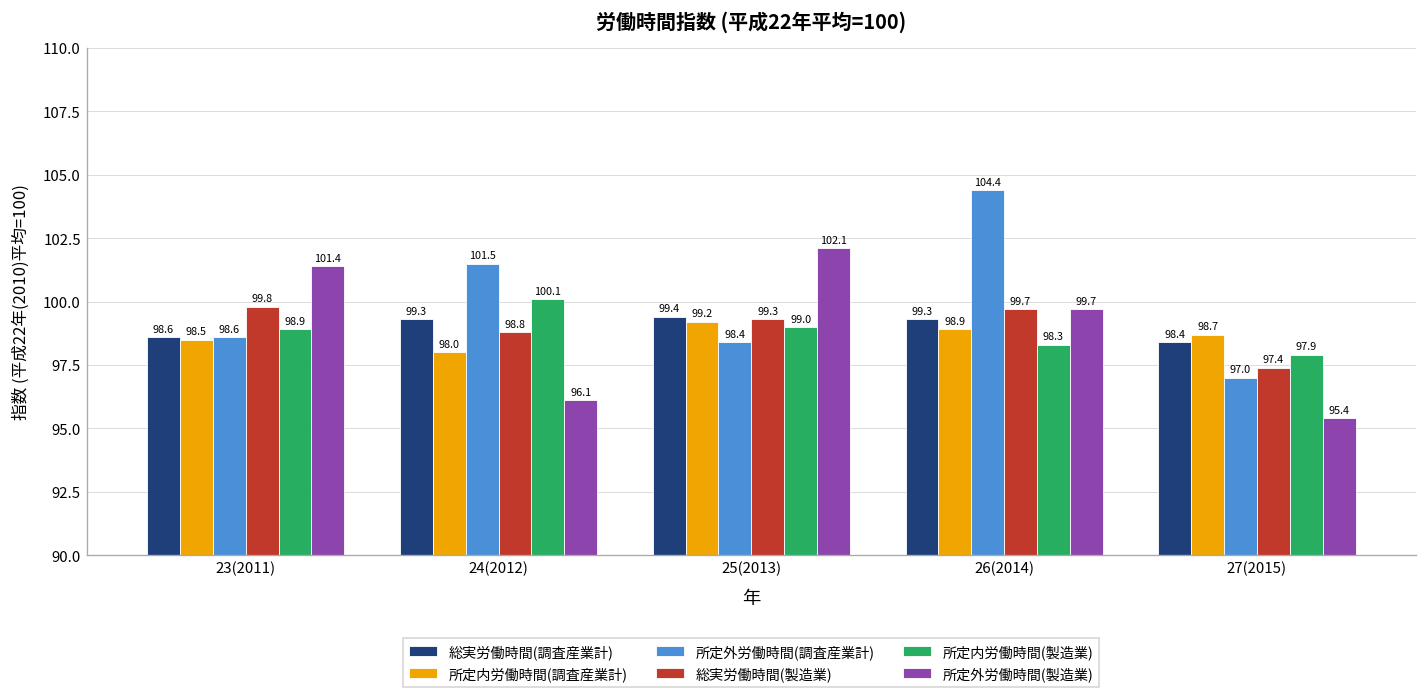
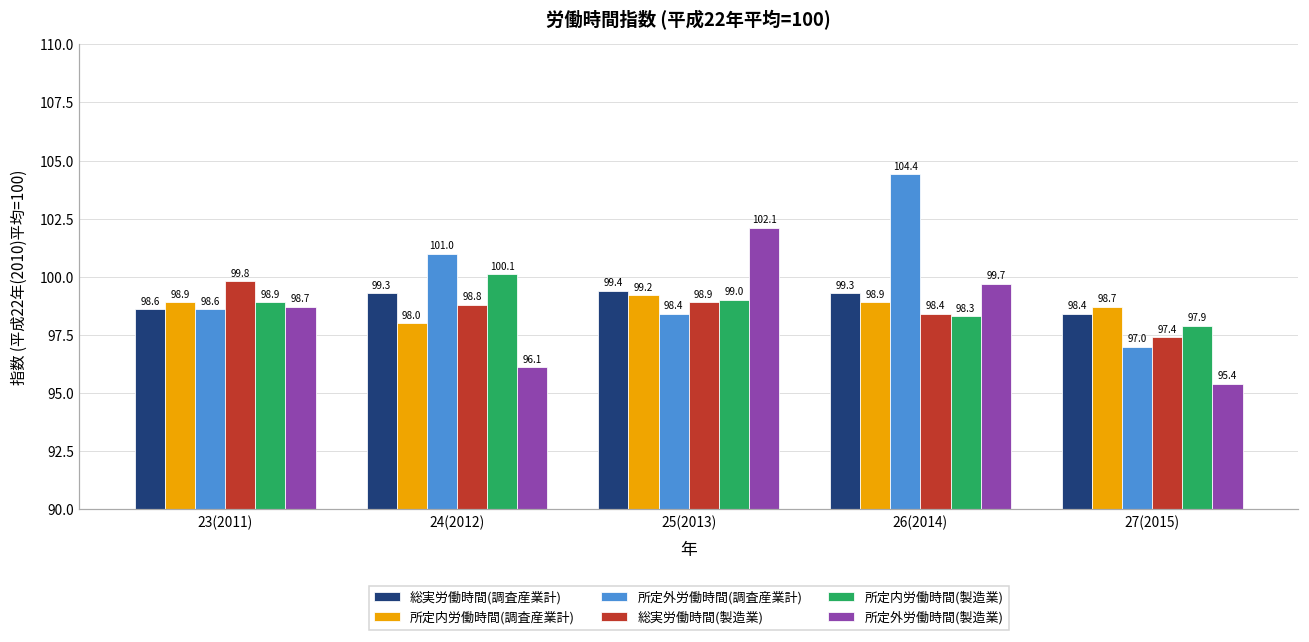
  {
    "総実労働時間(調査産業計)": {
      "23(2011)": 98.6,
      "24(2012)": 99.3,
      "25(2013)": 99.4,
      "26(2014)": 99.3,
      "27(2015)": 98.4
    },
    "所定内労働時間(調査産業計)": {
-     "23(2011)": 98.5,
+     "23(2011)": 98.9,
      "24(2012)": 98.0,
      "25(2013)": 99.2,
      "26(2014)": 98.9,
      "27(2015)": 98.7
    },
    "所定外労働時間(調査産業計)": {
      "23(2011)": 98.6,
-     "24(2012)": 101.5,
+     "24(2012)": 101.0,
      "25(2013)": 98.4,
      "26(2014)": 104.4,
      "27(2015)": 97.0
    },
    "総実労働時間(製造業)": {
      "23(2011)": 99.8,
      "24(2012)": 98.8,
-     "25(2013)": 99.3,
-     "26(2014)": 99.7,
+     "25(2013)": 98.9,
+     "26(2014)": 98.4,
      "27(2015)": 97.4
    },
    "所定内労働時間(製造業)": {
      "23(2011)": 98.9,
      "24(2012)": 100.1,
      "25(2013)": 99.0,
      "26(2014)": 98.3,
      "27(2015)": 97.9
    },
    "所定外労働時間(製造業)": {
-     "23(2011)": 101.4,
+     "23(2011)": 98.7,
      "24(2012)": 96.1,
      "25(2013)": 102.1,
      "26(2014)": 99.7,
      "27(2015)": 95.4
    }
  }
